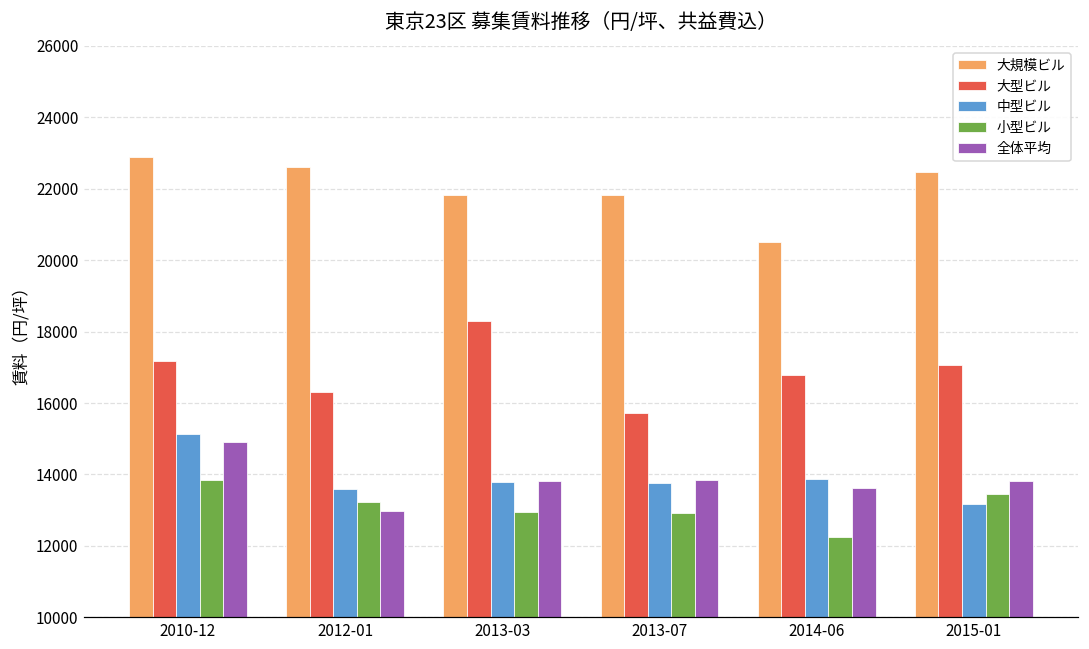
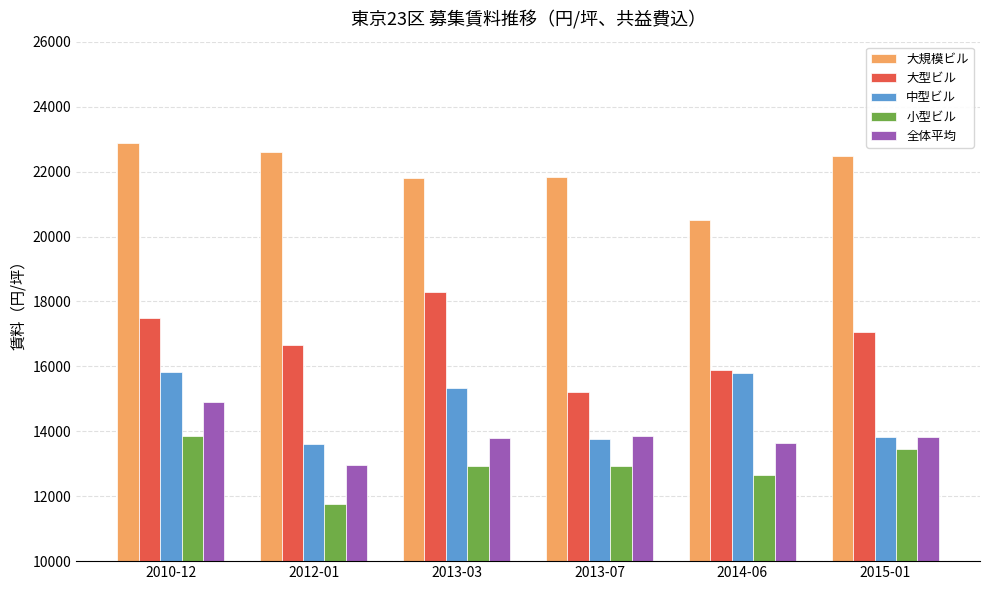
  {
    "大規模ビル": {
      "2010-12": 22900,
      "2012-01": 22600,
      "2013-03": 21800,
      "2013-07": 21800,
      "2014-06": 20500,
      "2015-01": 22500
    },
    "大型ビル": {
-     "2010-12": 17200,
-     "2012-01": 16300,
+     "2010-12": 17500,
+     "2012-01": 16700,
      "2013-03": 18300,
-     "2013-07": 15700,
-     "2014-06": 16800,
+     "2013-07": 15200,
+     "2014-06": 15900,
      "2015-01": 17100
    },
    "中型ビル": {
-     "2010-12": 15100,
+     "2010-12": 15800,
      "2012-01": 13600,
-     "2013-03": 13800,
+     "2013-03": 15300,
      "2013-07": 13800,
-     "2014-06": 13900,
-     "2015-01": 13200
+     "2014-06": 15800,
+     "2015-01": 13800
    },
    "小型ビル": {
      "2010-12": 13900,
-     "2012-01": 13200,
+     "2012-01": 11800,
      "2013-03": 12900,
      "2013-07": 12900,
-     "2014-06": 12300,
+     "2014-06": 12600,
      "2015-01": 13500
    },
    "全体平均": {
      "2010-12": 14900,
      "2012-01": 13000,
      "2013-03": 13800,
      "2013-07": 13900,
      "2014-06": 13600,
      "2015-01": 13800
    }
  }
